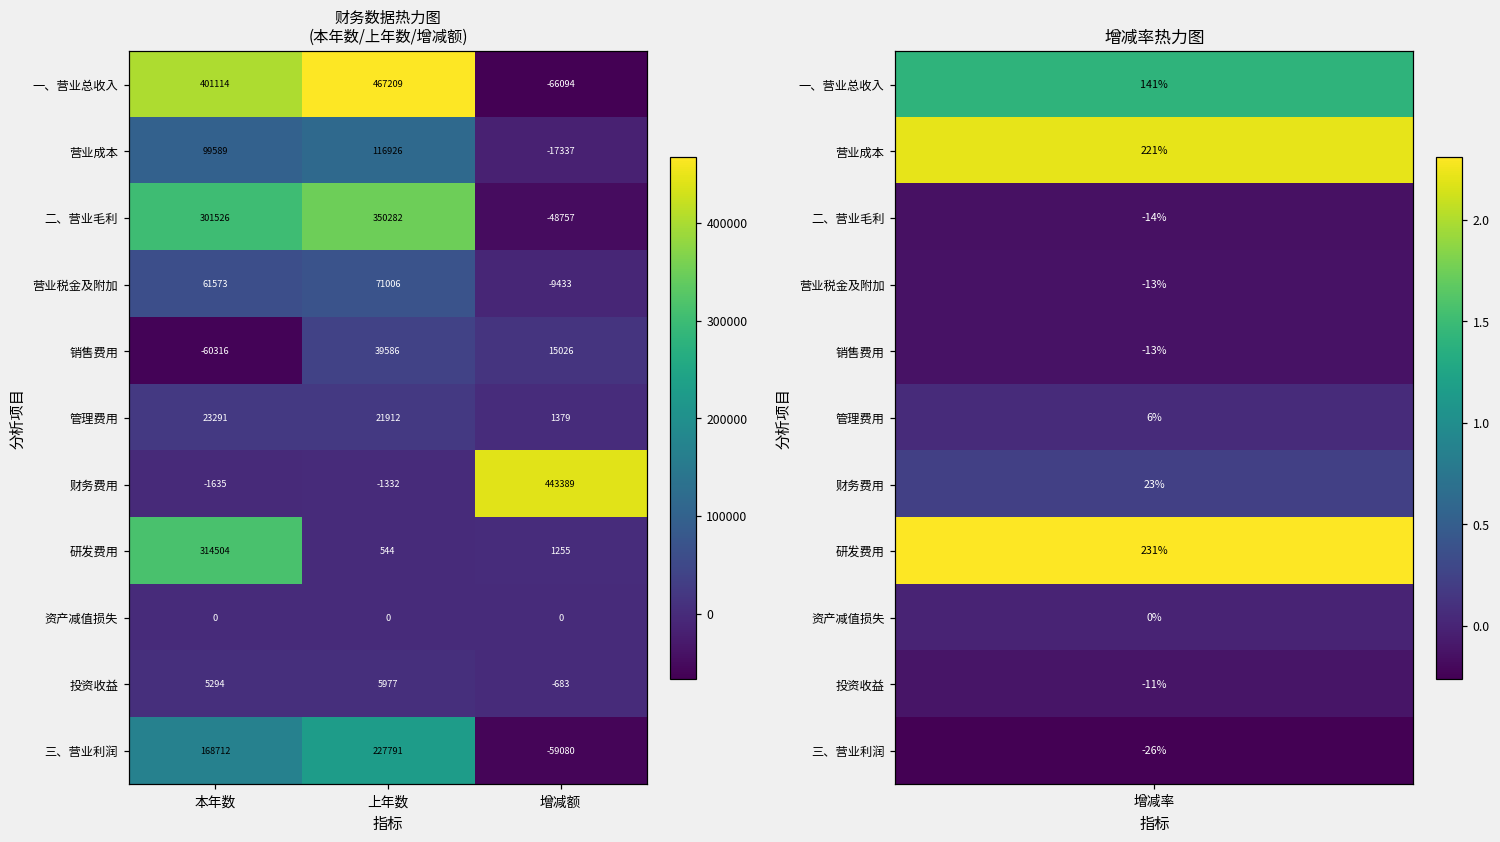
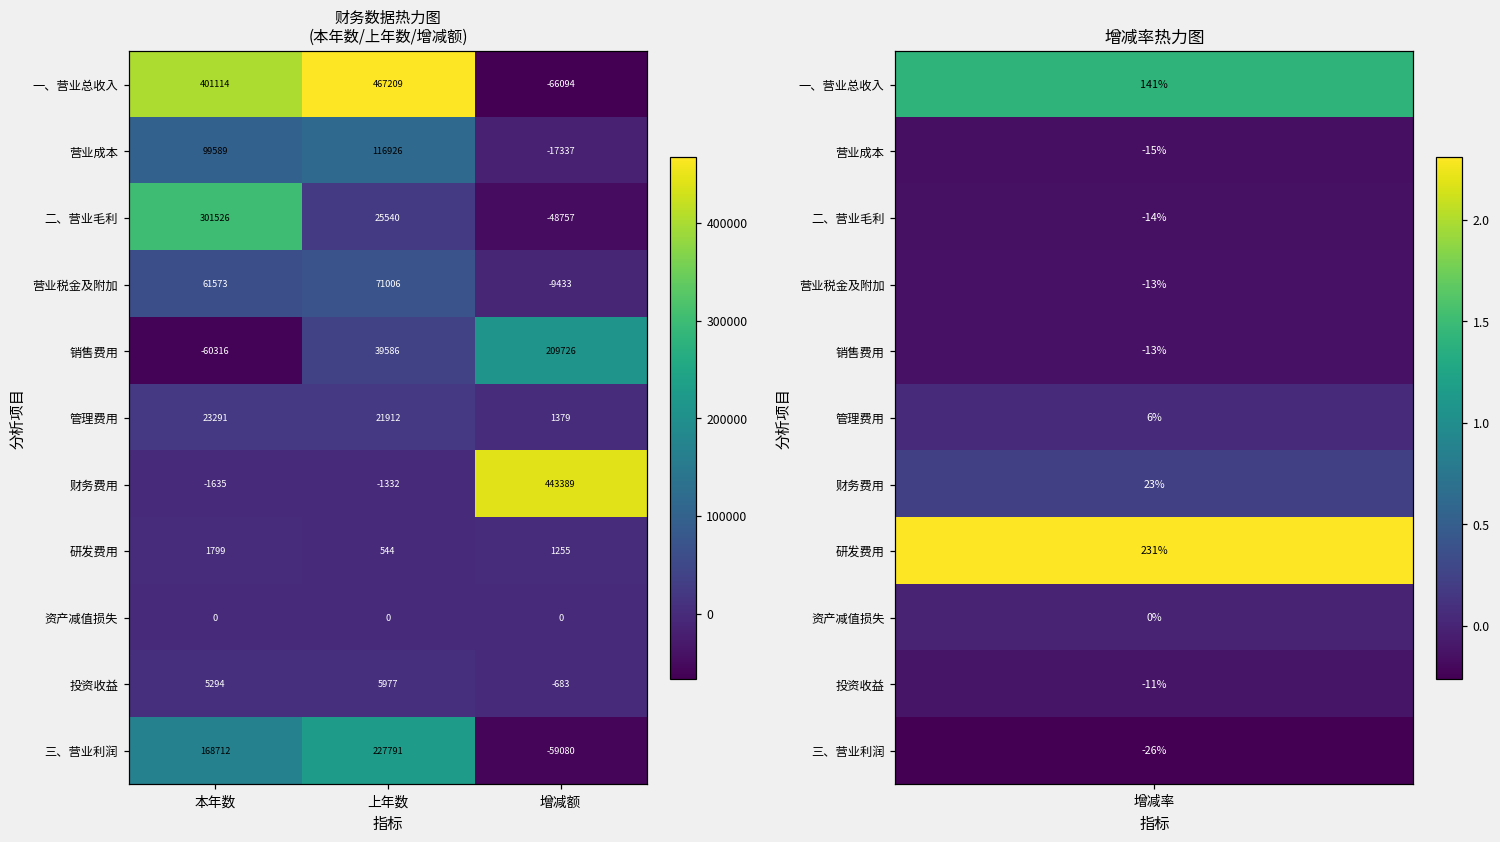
  {
    "财务数据热力图 (本年数/上年数/增减额)": {
      "一、营业总收入": {
        "本年数": "401114",
        "上年数": "467209",
        "增减额": "-66094"
      },
      "营业成本": {
        "本年数": "99589",
        "上年数": "116926",
        "增减额": "-17337"
      },
      "二、营业毛利": {
        "本年数": "301526",
-       "上年数": "350282",
+       "上年数": "25540",
        "增减额": "-48757"
      },
      "营业税金及附加": {
        "本年数": "61573",
        "上年数": "71006",
        "增减额": "-9433"
      },
      "销售费用": {
        "本年数": "-60316",
        "上年数": "39586",
-       "增减额": "15026"
+       "增减额": "209726"
      },
      "管理费用": {
        "本年数": "23291",
        "上年数": "21912",
        "增减额": "1379"
      },
      "财务费用": {
        "本年数": "-1635",
        "上年数": "-1332",
        "增减额": "443389"
      },
      "研发费用": {
-       "本年数": "314504",
+       "本年数": "1799",
        "上年数": "544",
        "增减额": "1255"
      },
      "资产减值损失": {
        "本年数": "0",
        "上年数": "0",
        "增减额": "0"
      },
      "投资收益": {
        "本年数": "5294",
        "上年数": "5977",
        "增减额": "-683"
      },
      "三、营业利润": {
        "本年数": "168712",
        "上年数": "227791",
        "增减额": "-59080"
      }
    },
    "增减率热力图": {
      "一、营业总收入": {
        "增减率": "141%"
      },
      "营业成本": {
-       "增减率": "221%"
+       "增减率": "-15%"
      },
      "二、营业毛利": {
        "增减率": "-14%"
      },
      "营业税金及附加": {
        "增减率": "-13%"
      },
      "销售费用": {
        "增减率": "-13%"
      },
      "管理费用": {
        "增减率": "6%"
      },
      "财务费用": {
        "增减率": "23%"
      },
      "研发费用": {
        "增减率": "231%"
      },
      "资产减值损失": {
        "增减率": "0%"
      },
      "投资收益": {
        "增减率": "-11%"
      },
      "三、营业利润": {
        "增减率": "-26%"
      }
    }
  }
